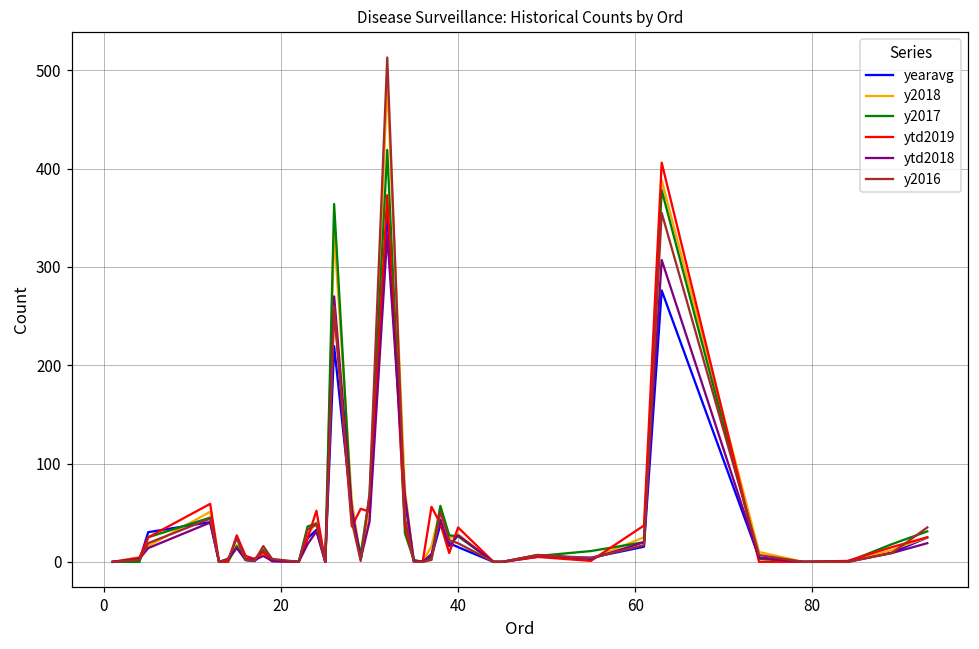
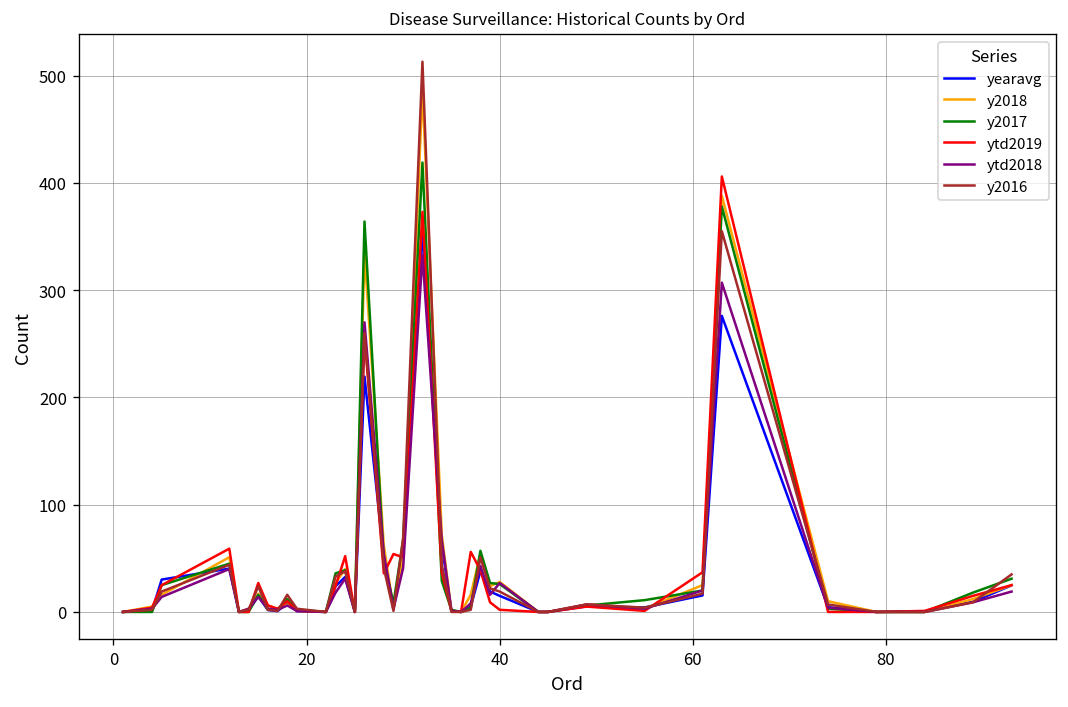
  {
    "yearavg": {
      "40": 20
    },
    "ytd2019": {
-     "40": 40
+     "40": 0
    },
    "y2016": {
      "40": 20
    }
  }
